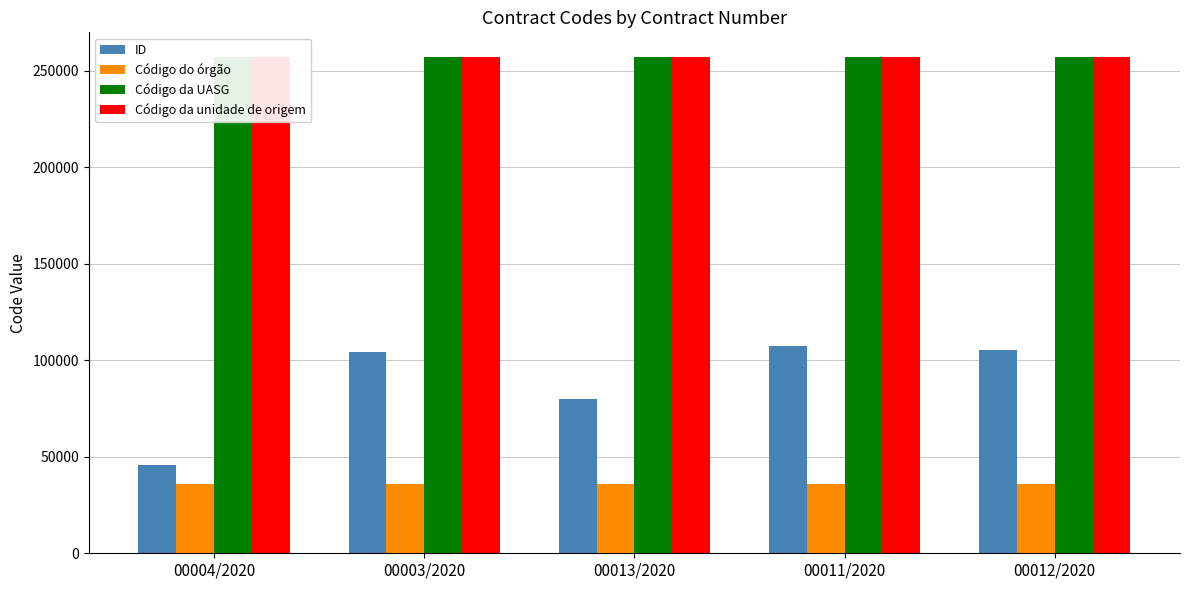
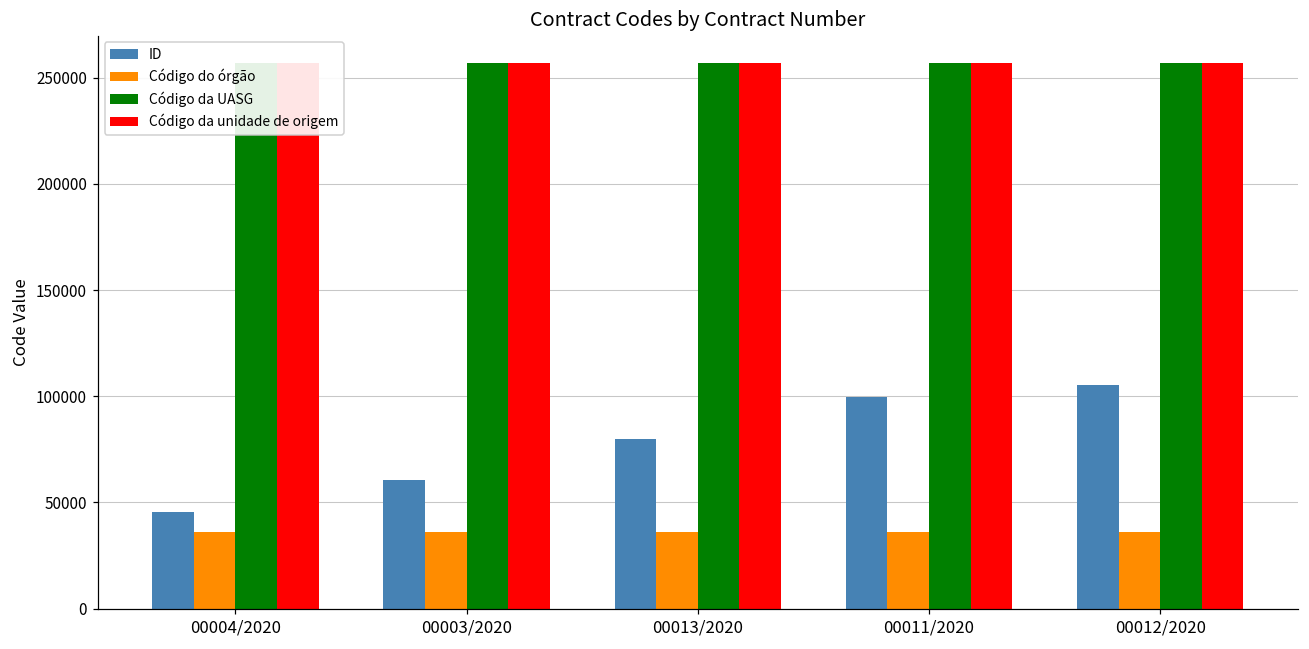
  {
    "ID": {
      "00004/2020": 46000,
-     "00003/2020": 104000,
+     "00003/2020": 60000,
      "00013/2020": 80000,
-     "00011/2020": 107000,
+     "00011/2020": 100000,
      "00012/2020": 105000
    },
    "Código do órgão": {
      "00004/2020": 36000,
      "00003/2020": 36000,
      "00013/2020": 36000,
      "00011/2020": 36000,
      "00012/2020": 36000
    },
    "Código da UASG": {
      "00003/2020": 257000,
      "00013/2020": 257000,
      "00011/2020": 257000,
      "00012/2020": 257000
    },
    "Código da unidade de origem": {
      "00003/2020": 257000,
      "00013/2020": 257000,
      "00011/2020": 257000,
      "00012/2020": 257000
    }
  }
